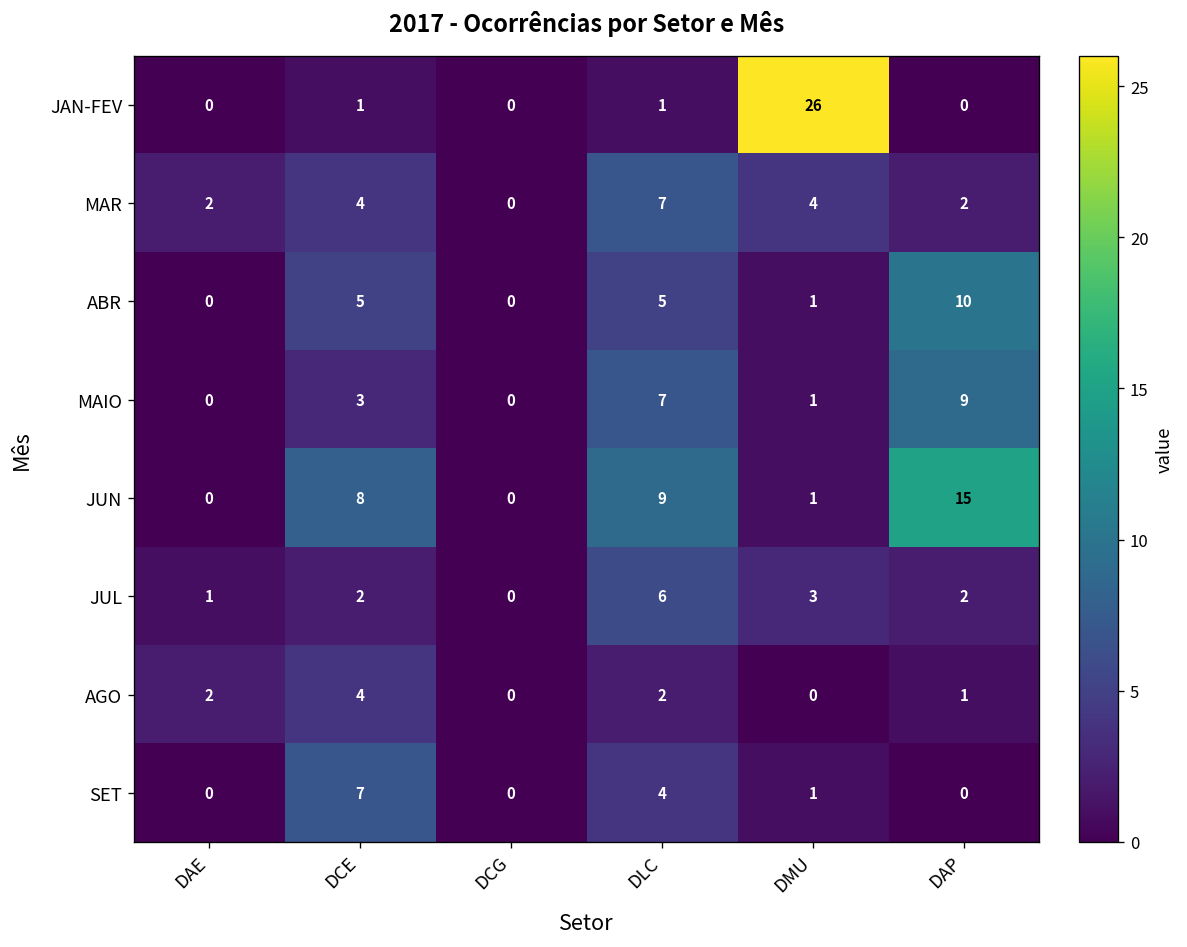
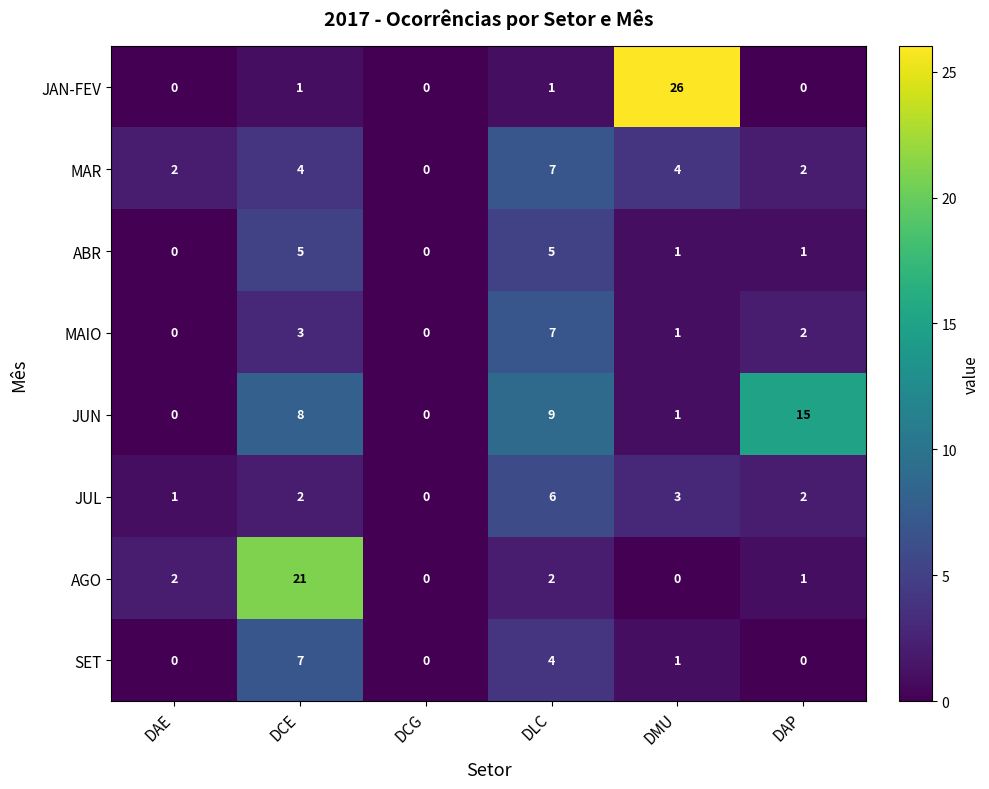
  {
    "JAN-FEV": {
      "DAE": 0,
      "DCE": 1,
      "DCG": 0,
      "DLC": 1,
      "DMU": 26,
      "DAP": 0
    },
    "MAR": {
      "DAE": 2,
      "DCE": 4,
      "DCG": 0,
      "DLC": 7,
      "DMU": 4,
      "DAP": 2
    },
    "ABR": {
      "DAE": 0,
      "DCE": 5,
      "DCG": 0,
      "DLC": 5,
      "DMU": 1,
-     "DAP": 10
+     "DAP": 1
    },
    "MAIO": {
      "DAE": 0,
      "DCE": 3,
      "DCG": 0,
      "DLC": 7,
      "DMU": 1,
-     "DAP": 9
+     "DAP": 2
    },
    "JUN": {
      "DAE": 0,
      "DCE": 8,
      "DCG": 0,
      "DLC": 9,
      "DMU": 1,
      "DAP": 15
    },
    "JUL": {
      "DAE": 1,
      "DCE": 2,
      "DCG": 0,
      "DLC": 6,
      "DMU": 3,
      "DAP": 2
    },
    "AGO": {
      "DAE": 2,
-     "DCE": 4,
+     "DCE": 21,
      "DCG": 0,
      "DLC": 2,
      "DMU": 0,
      "DAP": 1
    },
    "SET": {
      "DAE": 0,
      "DCE": 7,
      "DCG": 0,
      "DLC": 4,
      "DMU": 1,
      "DAP": 0
    }
  }
